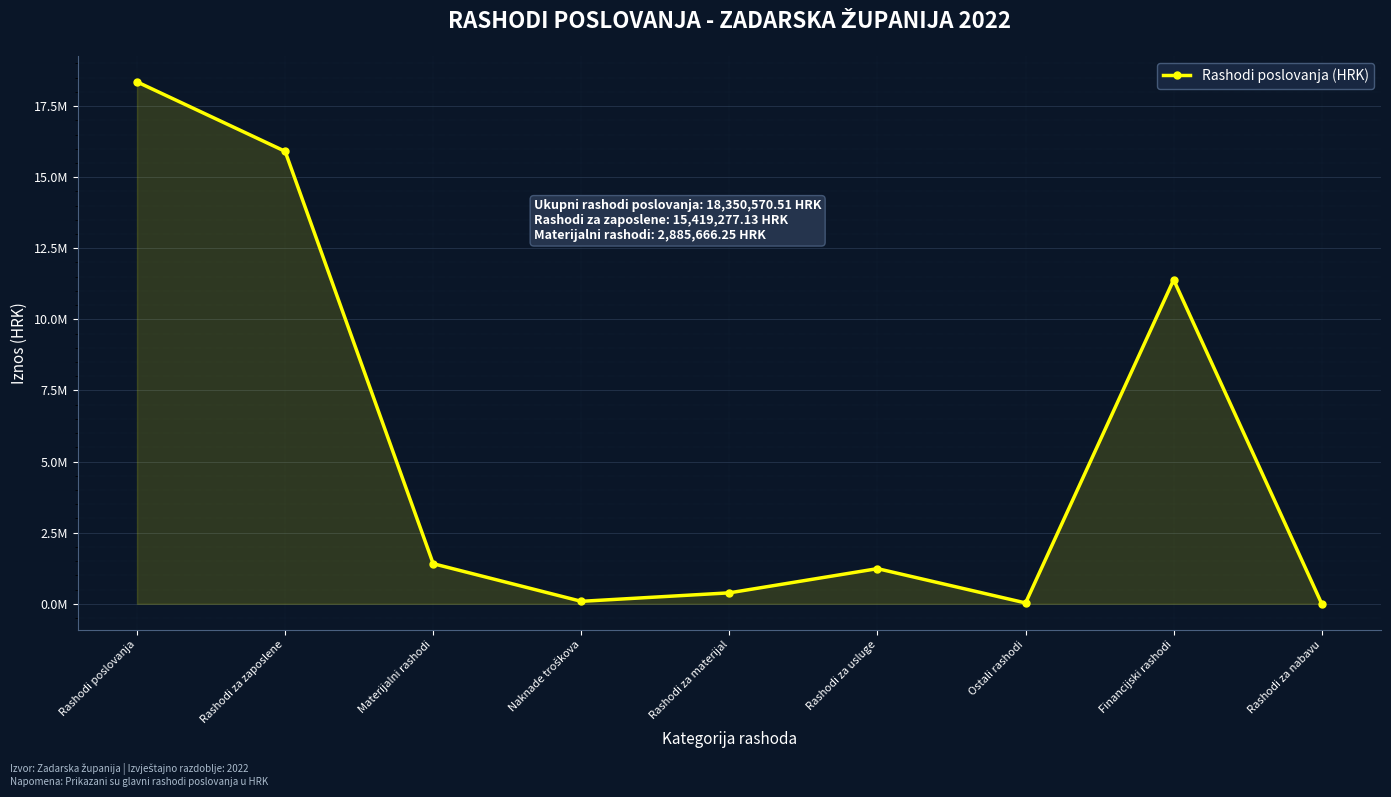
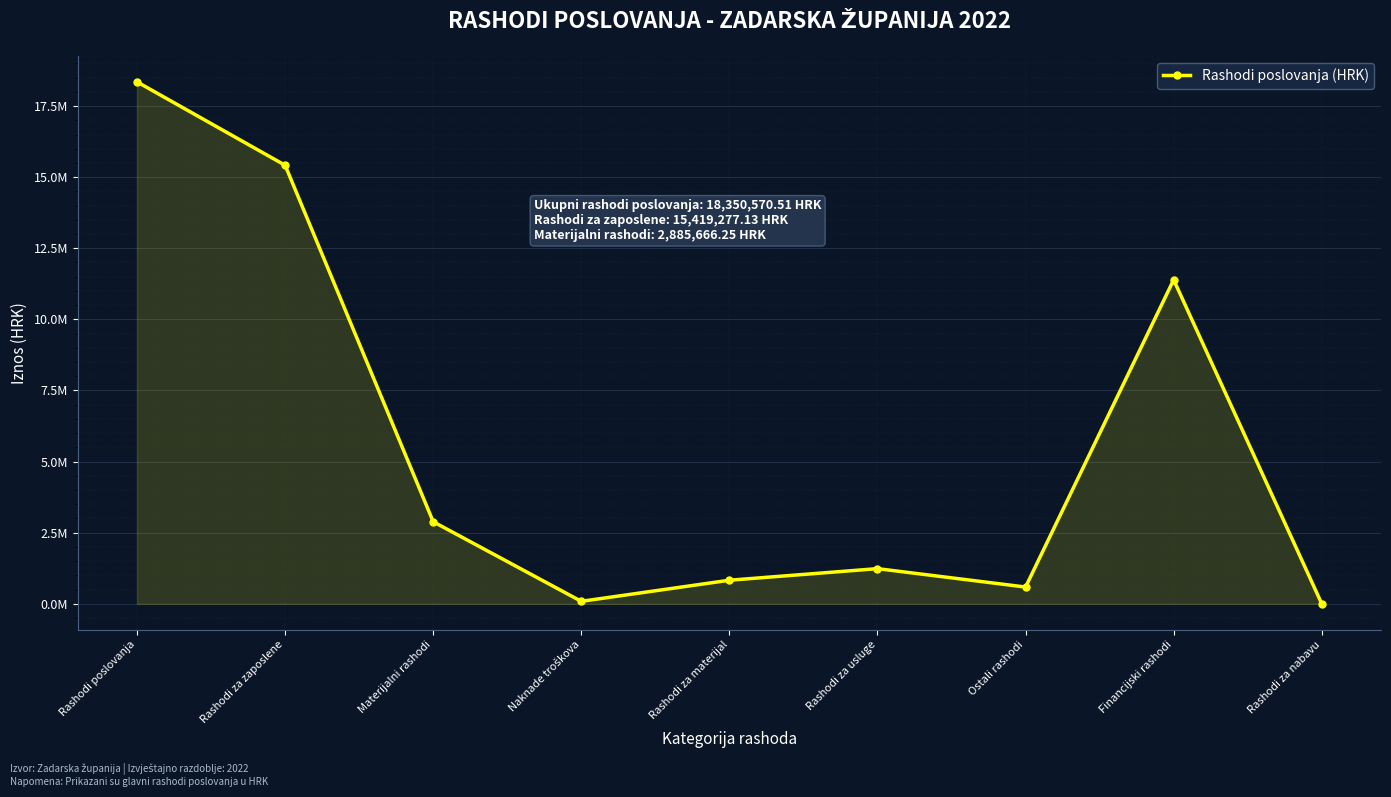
  {
    "Rashodi poslovanja": 18400000,
-   "Rashodi za zaposlene": 15900000,
-   "Materijalni rashodi": 1400000,
+   "Rashodi za zaposlene": 15400000,
+   "Materijalni rashodi": 2900000,
    "Naknade troškova": 100000,
-   "Rashodi za materijal": 400000,
+   "Rashodi za materijal": 800000,
    "Rashodi za usluge": 1200000,
-   "Ostali rashodi": 0,
+   "Ostali rashodi": 600000,
    "Financijski rashodi": 11400000,
    "Rashodi za nabavu": 0
  }
